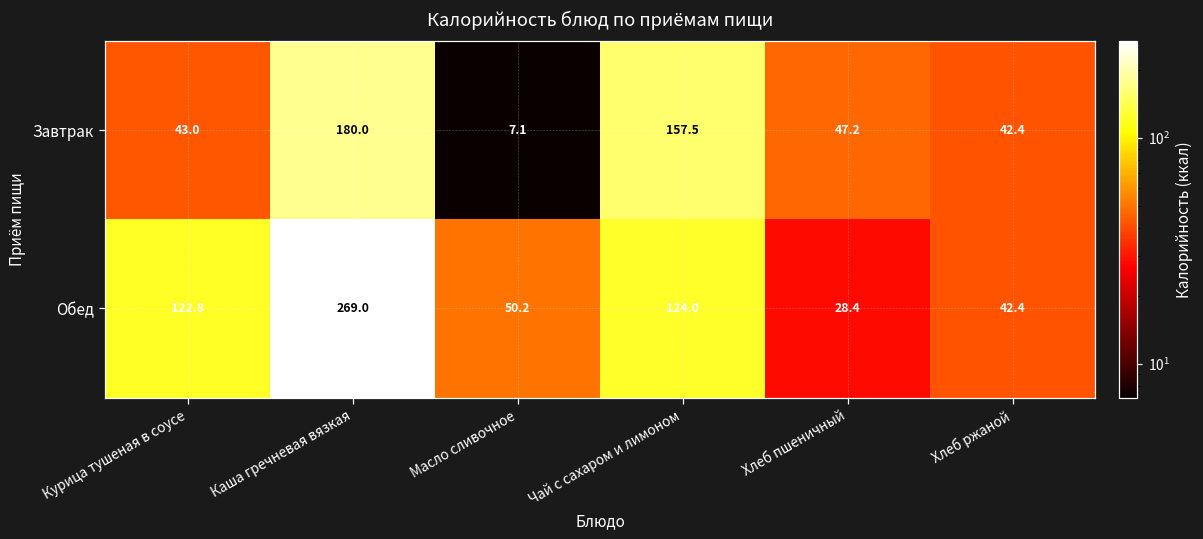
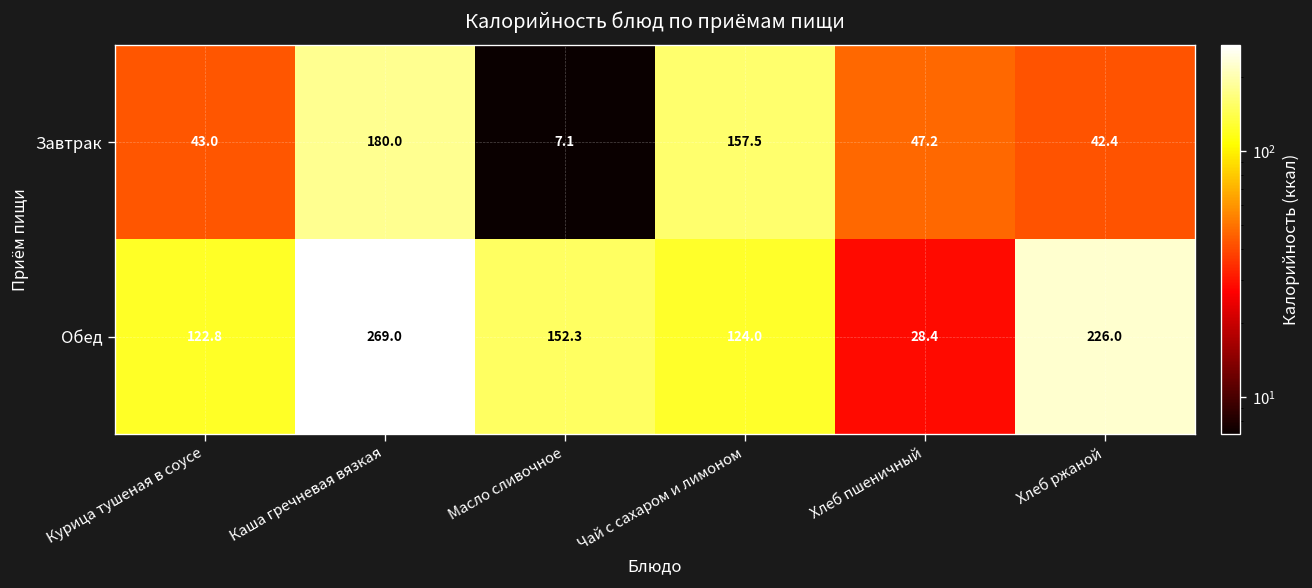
  {
    "Завтрак": {
      "Курица тушеная в соусе": 43.0,
      "Каша гречневая вязкая": 180.0,
      "Масло сливочное": 7.1,
      "Чай с сахаром и лимоном": 157.5,
      "Хлеб пшеничный": 47.2,
      "Хлеб ржаной": 42.4
    },
    "Обед": {
      "Курица тушеная в соусе": 122.8,
      "Каша гречневая вязкая": 269.0,
-     "Масло сливочное": 50.2,
+     "Масло сливочное": 152.3,
      "Чай с сахаром и лимоном": 124.0,
      "Хлеб пшеничный": 28.4,
-     "Хлеб ржаной": 42.4
+     "Хлеб ржаной": 226.0
    }
  }
